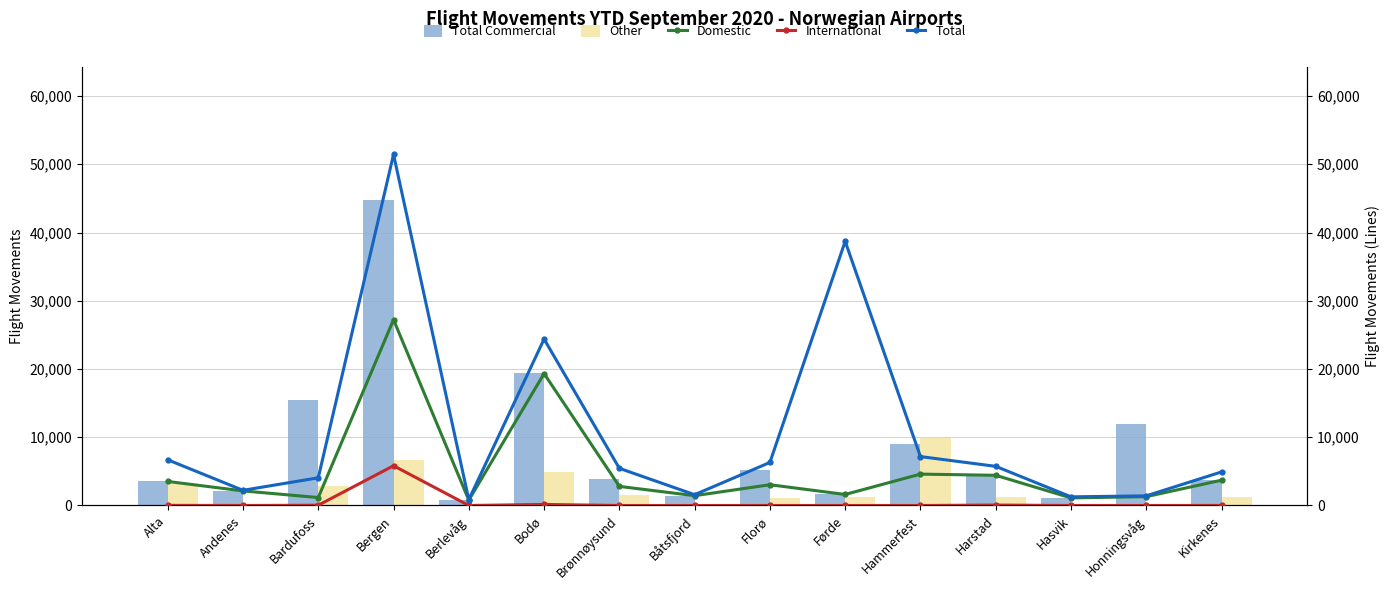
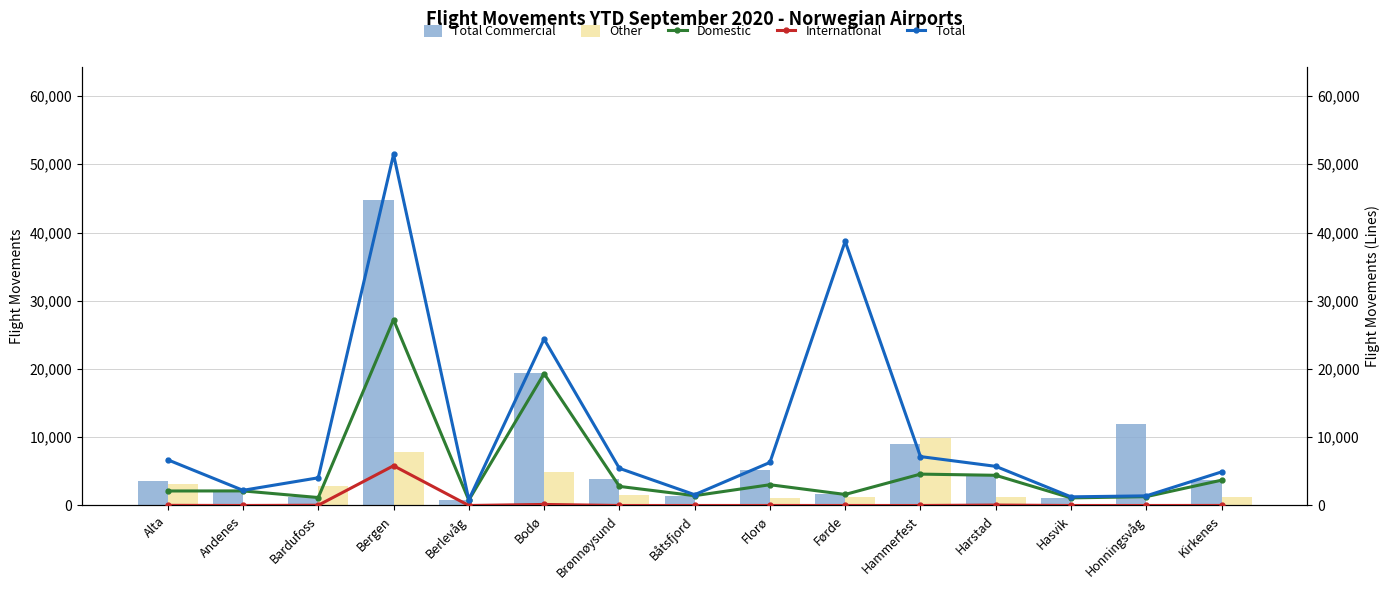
  {
    "Total Commercial": {
      "Alta": "4,000",
      "Andenes": "2,000",
-     "Bardufoss": "15,000",
+     "Bardufoss": "1,000",
      "Bergen": "45,000",
      "Berlevåg": "1,000",
      "Bodø": "19,000",
      "Brønnøysund": "4,000",
      "Båtsfjord": "1,000",
      "Florø": "5,000",
      "Førde": "2,000",
      "Hammerfest": "9,000",
      "Harstad": "4,000",
      "Hasvik": "1,000",
      "Honningsvåg": "12,000",
      "Kirkenes": "4,000"
    },
    "Other": {
      "Alta": "3,000",
      "Bardufoss": "3,000",
-     "Bergen": "7,000",
+     "Bergen": "8,000",
      "Bodø": "5,000",
      "Brønnøysund": "2,000",
      "Florø": "1,000",
      "Førde": "1,000",
      "Hammerfest": "10,000",
      "Harstad": "1,000",
      "Kirkenes": "1,000"
    },
    "Domestic": {
-     "Alta": "4,000",
+     "Alta": "2,000",
      "Bardufoss": "1,000",
      "Bergen": "27,000",
      "Bodø": "19,000",
      "Brønnøysund": "3,000",
      "Florø": "3,000",
      "Førde": "2,000",
      "Hammerfest": "5,000",
      "Harstad": "4,000",
      "Kirkenes": "4,000"
    },
    "International": {
      "Alta": "0",
      "Andenes": "0",
      "Bardufoss": "0",
      "Bergen": "6,000",
      "Berlevåg": "0",
      "Bodø": "0",
      "Brønnøysund": "0",
      "Båtsfjord": "0",
      "Florø": "0",
      "Førde": "0",
      "Hammerfest": "0",
      "Harstad": "0",
      "Hasvik": "0",
      "Honningsvåg": "0",
      "Kirkenes": "0"
    },
    "Total": {
      "Alta": "7,000",
      "Bardufoss": "4,000",
      "Bergen": "51,000",
      "Bodø": "24,000",
      "Brønnøysund": "5,000",
      "Florø": "6,000",
      "Førde": "39,000",
      "Hammerfest": "7,000",
      "Harstad": "6,000",
      "Kirkenes": "5,000"
    }
  }
